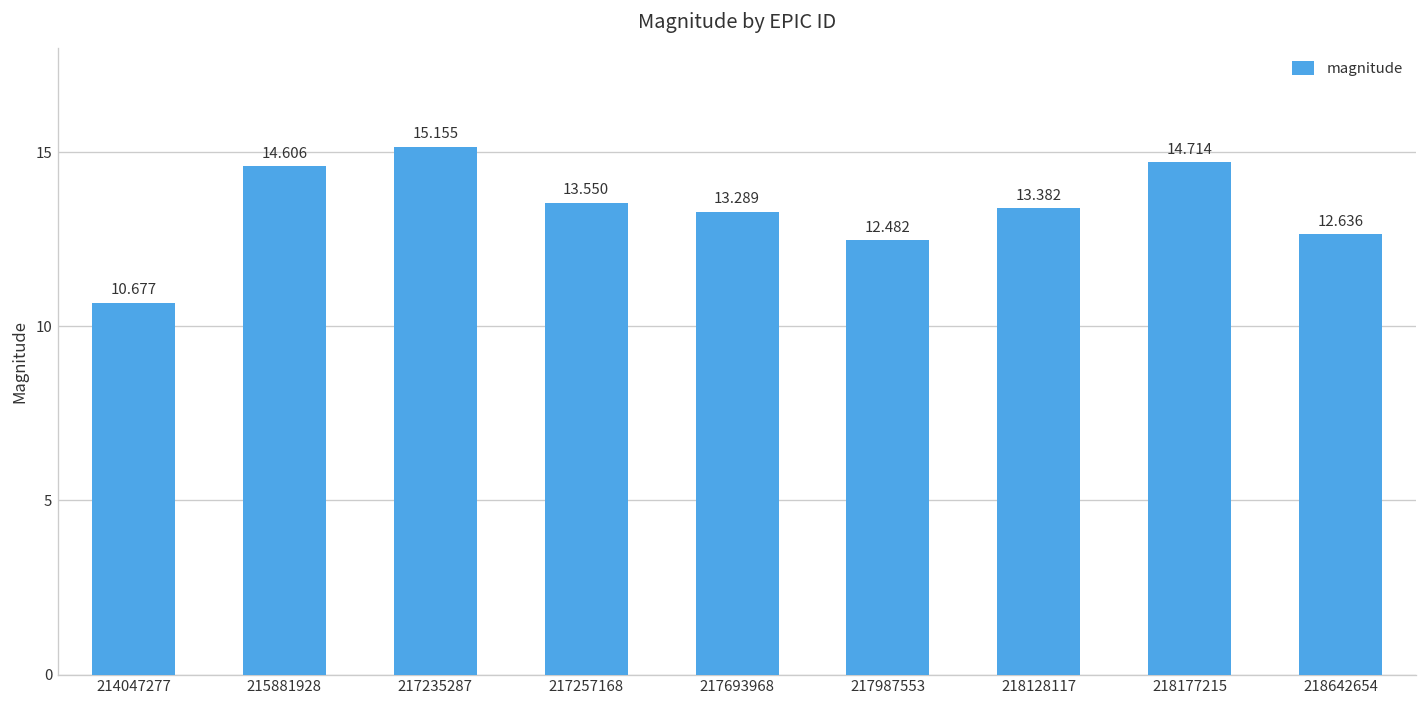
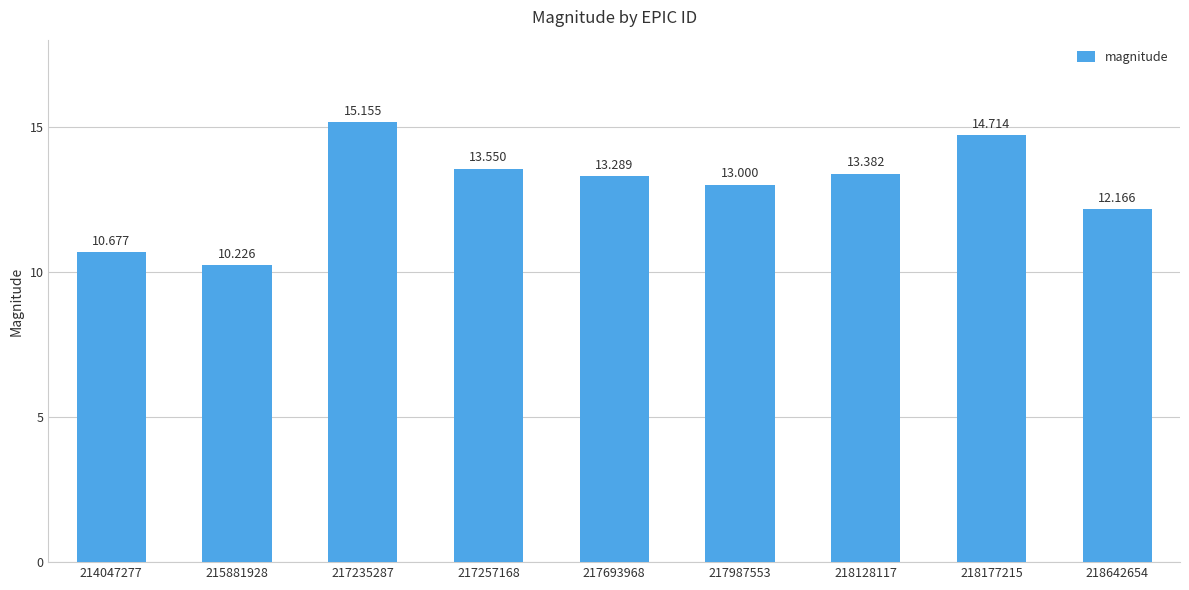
  {
    "214047277": 10.677,
-   "215881928": 14.606,
+   "215881928": 10.226,
    "217235287": 15.155,
    "217257168": 13.550,
    "217693968": 13.289,
-   "217987553": 12.482,
+   "217987553": 13.000,
    "218128117": 13.382,
    "218177215": 14.714,
-   "218642654": 12.636
+   "218642654": 12.166
  }
